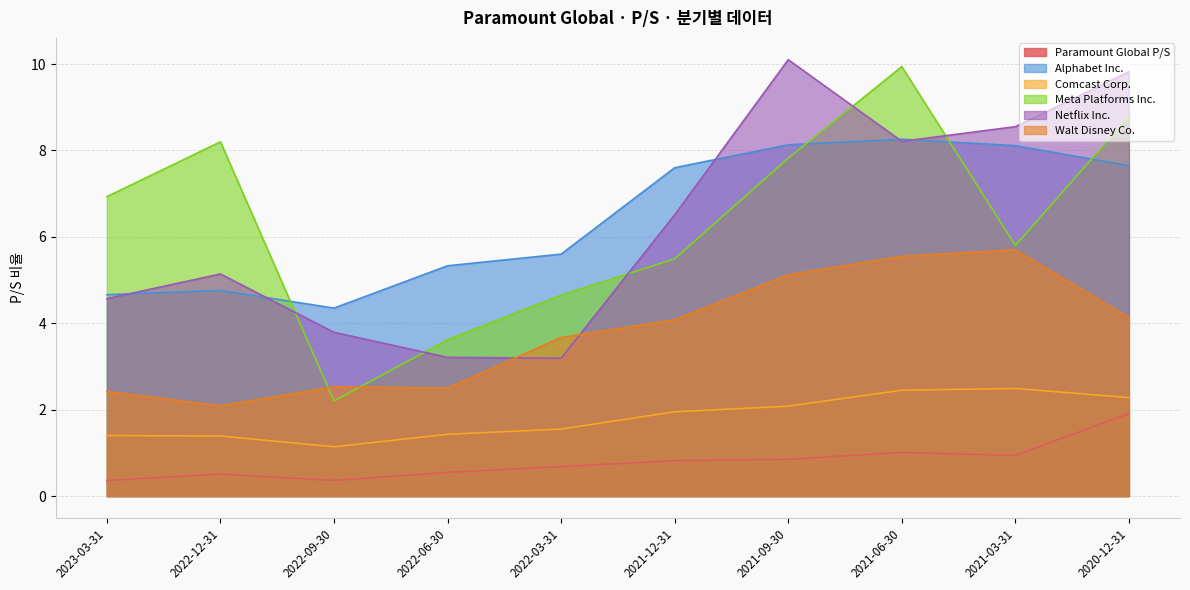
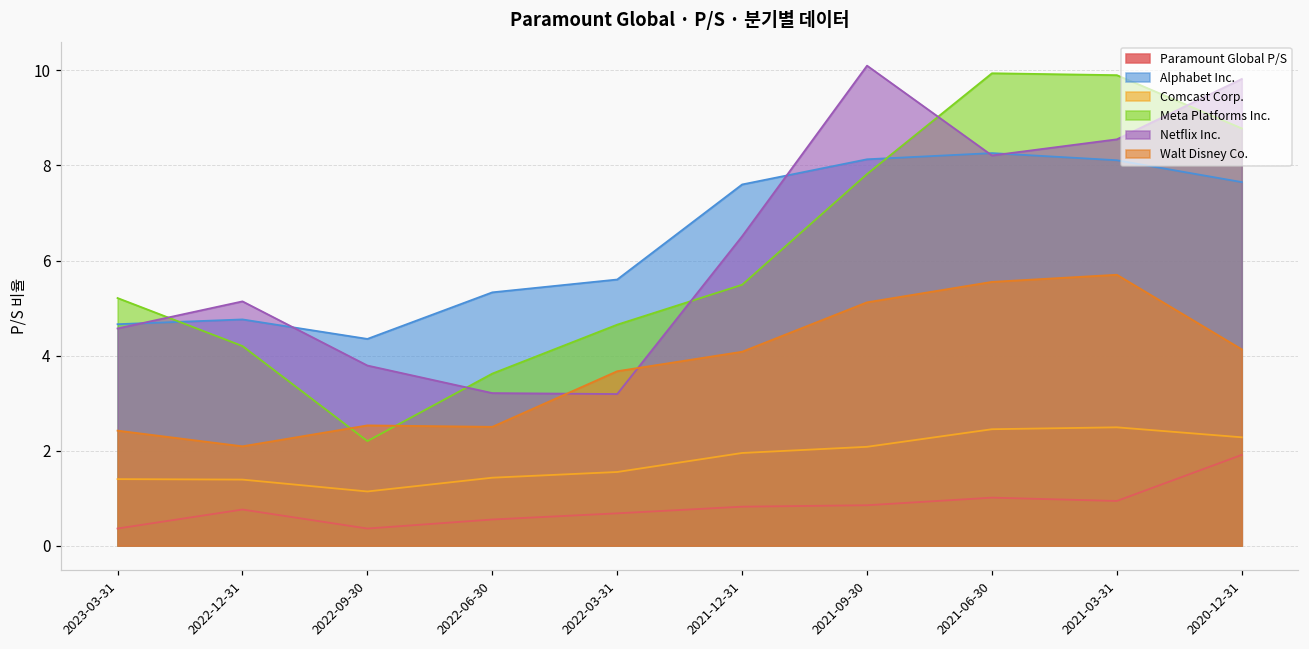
  {
    "Paramount Global P/S": {
      "2023-03-31": 0.4,
-     "2022-12-31": 0.5,
+     "2022-12-31": 0.8,
      "2022-09-30": 0.4,
      "2022-06-30": 0.6,
      "2022-03-31": 0.7,
      "2021-12-31": 0.8,
      "2021-09-30": 0.9,
      "2021-06-30": 1.0,
      "2021-03-31": 0.9,
      "2020-12-31": 1.9
    },
    "Alphabet Inc.": {
      "2023-03-31": 4.7,
      "2022-12-31": 4.8,
      "2022-09-30": 4.4,
      "2022-06-30": 5.3,
      "2022-03-31": 5.6,
      "2021-12-31": 7.6,
      "2021-09-30": 8.1,
      "2021-03-31": 8.1,
      "2020-12-31": 7.7
    },
    "Meta Platforms Inc.": {
-     "2023-03-31": 6.9,
-     "2022-12-31": 8.2,
+     "2023-03-31": 5.2,
+     "2022-12-31": 4.2,
      "2022-09-30": 2.2,
      "2022-06-30": 3.6,
      "2022-03-31": 4.7,
      "2021-12-31": 5.5,
      "2021-09-30": 7.8,
      "2021-06-30": 9.9,
-     "2021-03-31": 5.8
+     "2021-03-31": 9.9
    },
    "Netflix Inc.": {
      "2023-03-31": 4.6,
      "2022-12-31": 5.1,
      "2022-09-30": 3.8,
      "2022-06-30": 3.2,
      "2022-03-31": 3.2,
      "2021-12-31": 6.5,
      "2021-09-30": 10.1,
      "2021-03-31": 8.6
    }
  }
